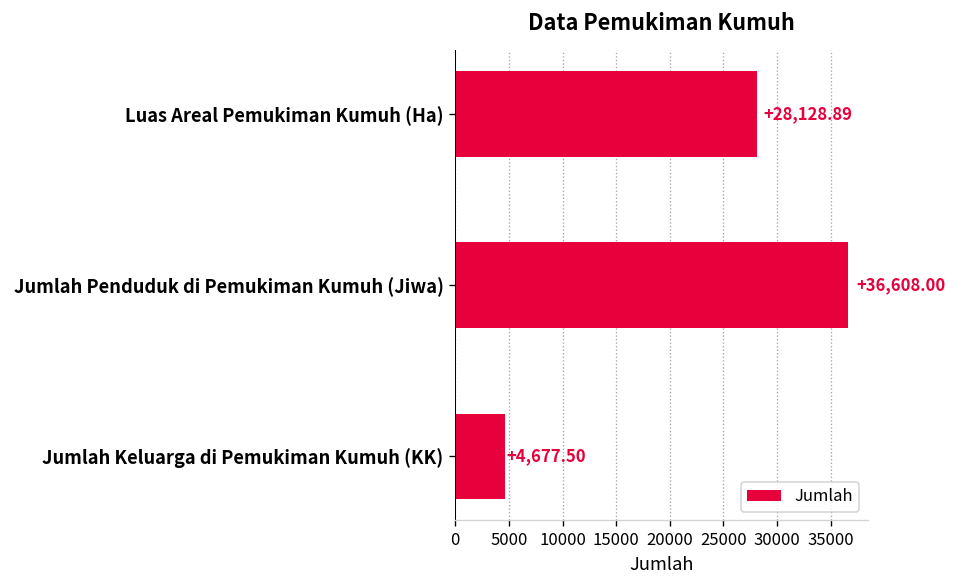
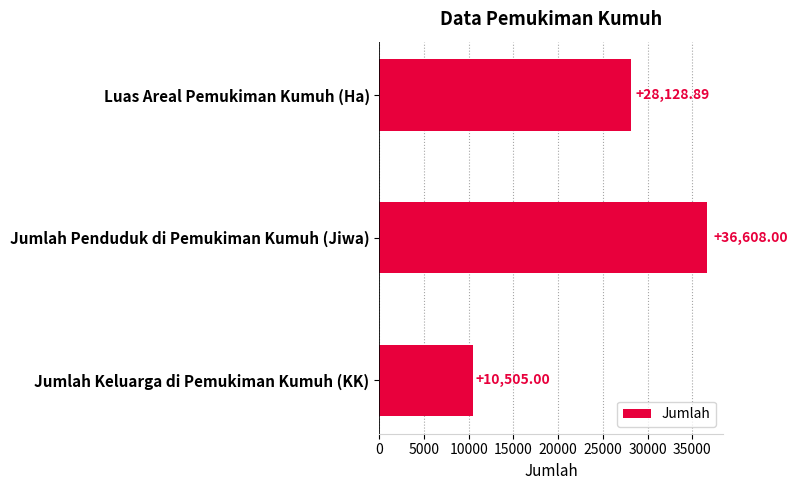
  {
    "Luas Areal Pemukiman Kumuh (Ha)": "+28,128.89",
    "Jumlah Penduduk di Pemukiman Kumuh (Jiwa)": "+36,608.00",
-   "Jumlah Keluarga di Pemukiman Kumuh (KK)": "+4,677.50"
+   "Jumlah Keluarga di Pemukiman Kumuh (KK)": "+10,505.00"
  }
